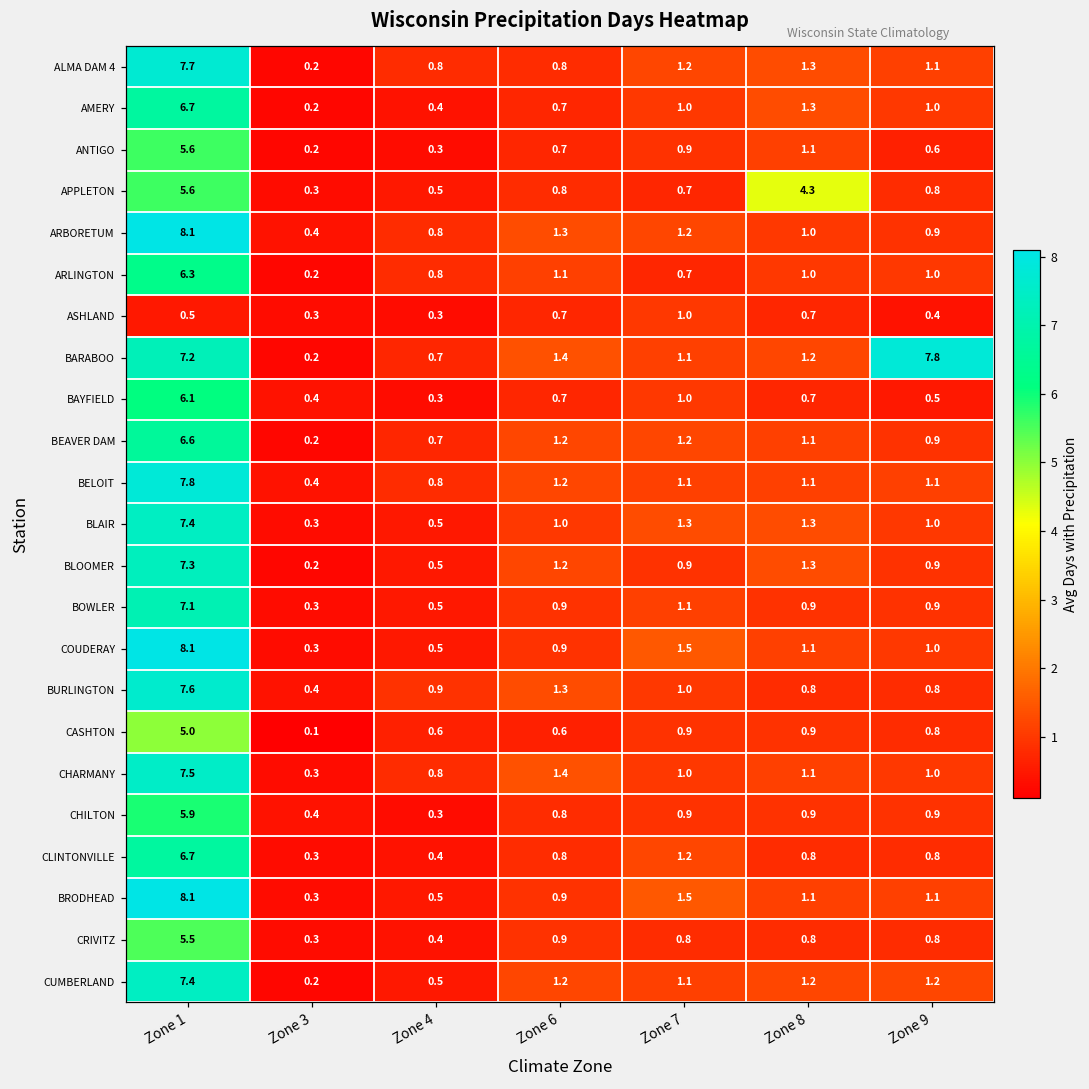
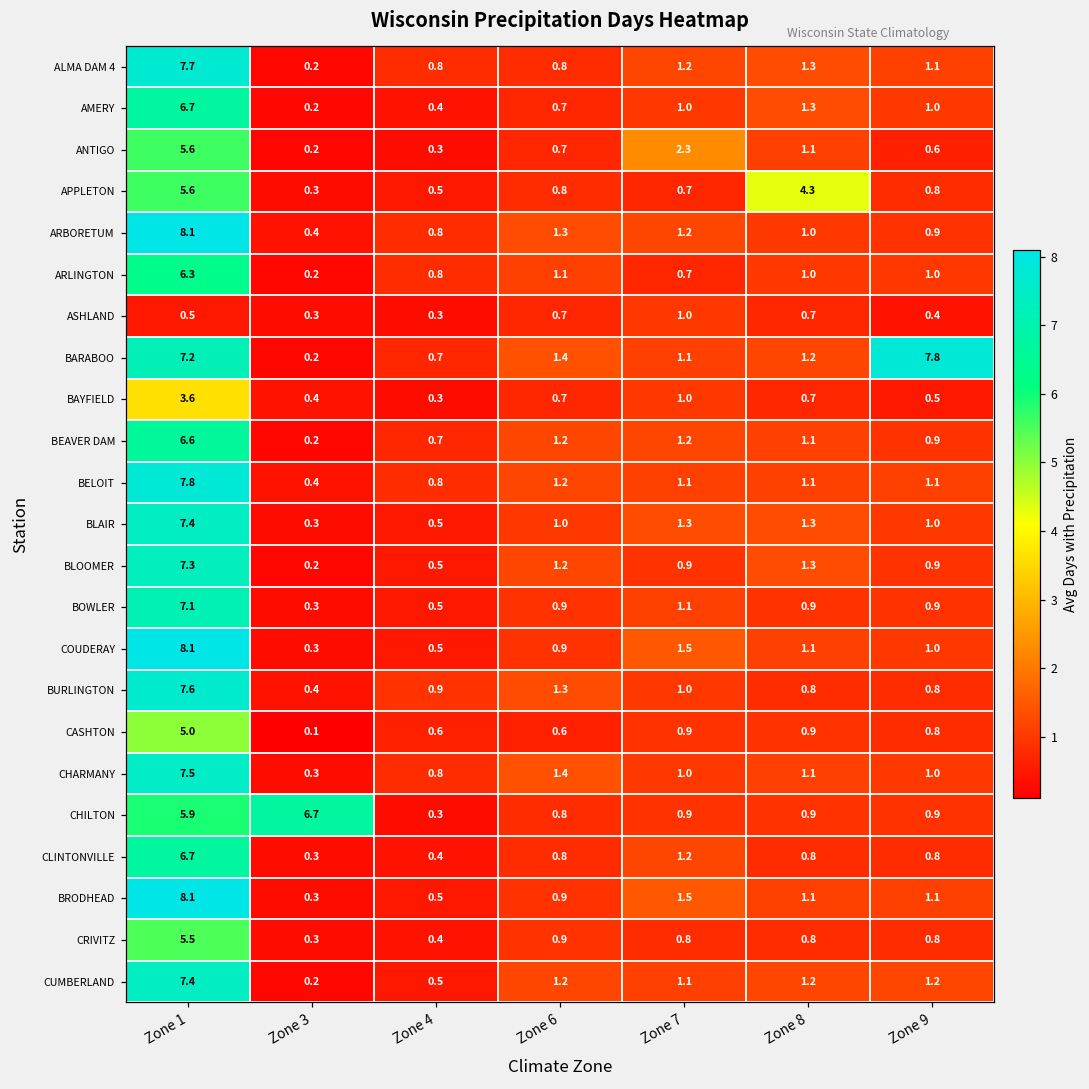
  {
    "ALMA DAM 4": {
      "Zone 1": 7.7,
      "Zone 3": 0.2,
      "Zone 4": 0.8,
      "Zone 6": 0.8,
      "Zone 7": 1.2,
      "Zone 8": 1.3,
      "Zone 9": 1.1
    },
    "AMERY": {
      "Zone 1": 6.7,
      "Zone 3": 0.2,
      "Zone 4": 0.4,
      "Zone 6": 0.7,
      "Zone 7": 1.0,
      "Zone 8": 1.3,
      "Zone 9": 1.0
    },
    "ANTIGO": {
      "Zone 1": 5.6,
      "Zone 3": 0.2,
      "Zone 4": 0.3,
      "Zone 6": 0.7,
-     "Zone 7": 0.9,
+     "Zone 7": 2.3,
      "Zone 8": 1.1,
      "Zone 9": 0.6
    },
    "APPLETON": {
      "Zone 1": 5.6,
      "Zone 3": 0.3,
      "Zone 4": 0.5,
      "Zone 6": 0.8,
      "Zone 7": 0.7,
      "Zone 8": 4.3,
      "Zone 9": 0.8
    },
    "ARBORETUM": {
      "Zone 1": 8.1,
      "Zone 3": 0.4,
      "Zone 4": 0.8,
      "Zone 6": 1.3,
      "Zone 7": 1.2,
      "Zone 8": 1.0,
      "Zone 9": 0.9
    },
    "ARLINGTON": {
      "Zone 1": 6.3,
      "Zone 3": 0.2,
      "Zone 4": 0.8,
      "Zone 6": 1.1,
      "Zone 7": 0.7,
      "Zone 8": 1.0,
      "Zone 9": 1.0
    },
    "ASHLAND": {
      "Zone 1": 0.5,
      "Zone 3": 0.3,
      "Zone 4": 0.3,
      "Zone 6": 0.7,
      "Zone 7": 1.0,
      "Zone 8": 0.7,
      "Zone 9": 0.4
    },
    "BARABOO": {
      "Zone 1": 7.2,
      "Zone 3": 0.2,
      "Zone 4": 0.7,
      "Zone 6": 1.4,
      "Zone 7": 1.1,
      "Zone 8": 1.2,
      "Zone 9": 7.8
    },
    "BAYFIELD": {
-     "Zone 1": 6.1,
+     "Zone 1": 3.6,
      "Zone 3": 0.4,
      "Zone 4": 0.3,
      "Zone 6": 0.7,
      "Zone 7": 1.0,
      "Zone 8": 0.7,
      "Zone 9": 0.5
    },
    "BEAVER DAM": {
      "Zone 1": 6.6,
      "Zone 3": 0.2,
      "Zone 4": 0.7,
      "Zone 6": 1.2,
      "Zone 7": 1.2,
      "Zone 8": 1.1,
      "Zone 9": 0.9
    },
    "BELOIT": {
      "Zone 1": 7.8,
      "Zone 3": 0.4,
      "Zone 4": 0.8,
      "Zone 6": 1.2,
      "Zone 7": 1.1,
      "Zone 8": 1.1,
      "Zone 9": 1.1
    },
    "BLAIR": {
      "Zone 1": 7.4,
      "Zone 3": 0.3,
      "Zone 4": 0.5,
      "Zone 6": 1.0,
      "Zone 7": 1.3,
      "Zone 8": 1.3,
      "Zone 9": 1.0
    },
    "BLOOMER": {
      "Zone 1": 7.3,
      "Zone 3": 0.2,
      "Zone 4": 0.5,
      "Zone 6": 1.2,
      "Zone 7": 0.9,
      "Zone 8": 1.3,
      "Zone 9": 0.9
    },
    "BOWLER": {
      "Zone 1": 7.1,
      "Zone 3": 0.3,
      "Zone 4": 0.5,
      "Zone 6": 0.9,
      "Zone 7": 1.1,
      "Zone 8": 0.9,
      "Zone 9": 0.9
    },
    "COUDERAY": {
      "Zone 1": 8.1,
      "Zone 3": 0.3,
      "Zone 4": 0.5,
      "Zone 6": 0.9,
      "Zone 7": 1.5,
      "Zone 8": 1.1,
      "Zone 9": 1.0
    },
    "BURLINGTON": {
      "Zone 1": 7.6,
      "Zone 3": 0.4,
      "Zone 4": 0.9,
      "Zone 6": 1.3,
      "Zone 7": 1.0,
      "Zone 8": 0.8,
      "Zone 9": 0.8
    },
    "CASHTON": {
      "Zone 1": 5.0,
      "Zone 3": 0.1,
      "Zone 4": 0.6,
      "Zone 6": 0.6,
      "Zone 7": 0.9,
      "Zone 8": 0.9,
      "Zone 9": 0.8
    },
    "CHARMANY": {
      "Zone 1": 7.5,
      "Zone 3": 0.3,
      "Zone 4": 0.8,
      "Zone 6": 1.4,
      "Zone 7": 1.0,
      "Zone 8": 1.1,
      "Zone 9": 1.0
    },
    "CHILTON": {
      "Zone 1": 5.9,
-     "Zone 3": 0.4,
+     "Zone 3": 6.7,
      "Zone 4": 0.3,
      "Zone 6": 0.8,
      "Zone 7": 0.9,
      "Zone 8": 0.9,
      "Zone 9": 0.9
    },
    "CLINTONVILLE": {
      "Zone 1": 6.7,
      "Zone 3": 0.3,
      "Zone 4": 0.4,
      "Zone 6": 0.8,
      "Zone 7": 1.2,
      "Zone 8": 0.8,
      "Zone 9": 0.8
    },
    "BRODHEAD": {
      "Zone 1": 8.1,
      "Zone 3": 0.3,
      "Zone 4": 0.5,
      "Zone 6": 0.9,
      "Zone 7": 1.5,
      "Zone 8": 1.1,
      "Zone 9": 1.1
    },
    "CRIVITZ": {
      "Zone 1": 5.5,
      "Zone 3": 0.3,
      "Zone 4": 0.4,
      "Zone 6": 0.9,
      "Zone 7": 0.8,
      "Zone 8": 0.8,
      "Zone 9": 0.8
    },
    "CUMBERLAND": {
      "Zone 1": 7.4,
      "Zone 3": 0.2,
      "Zone 4": 0.5,
      "Zone 6": 1.2,
      "Zone 7": 1.1,
      "Zone 8": 1.2,
      "Zone 9": 1.2
    }
  }
